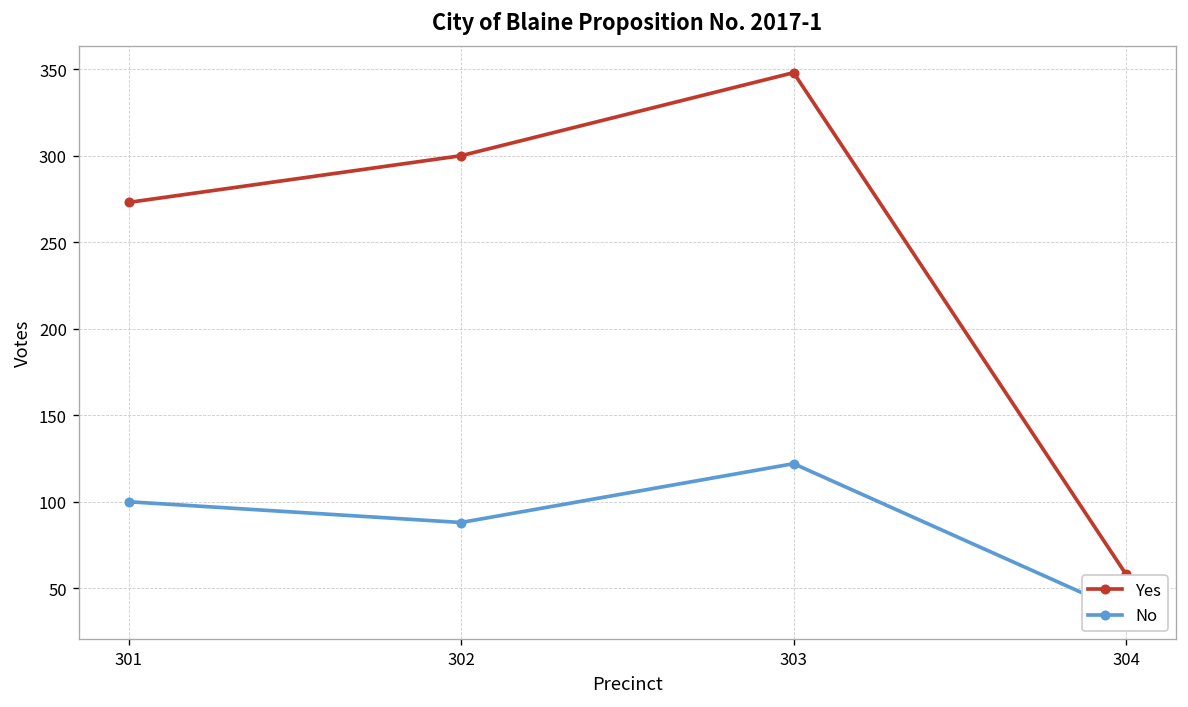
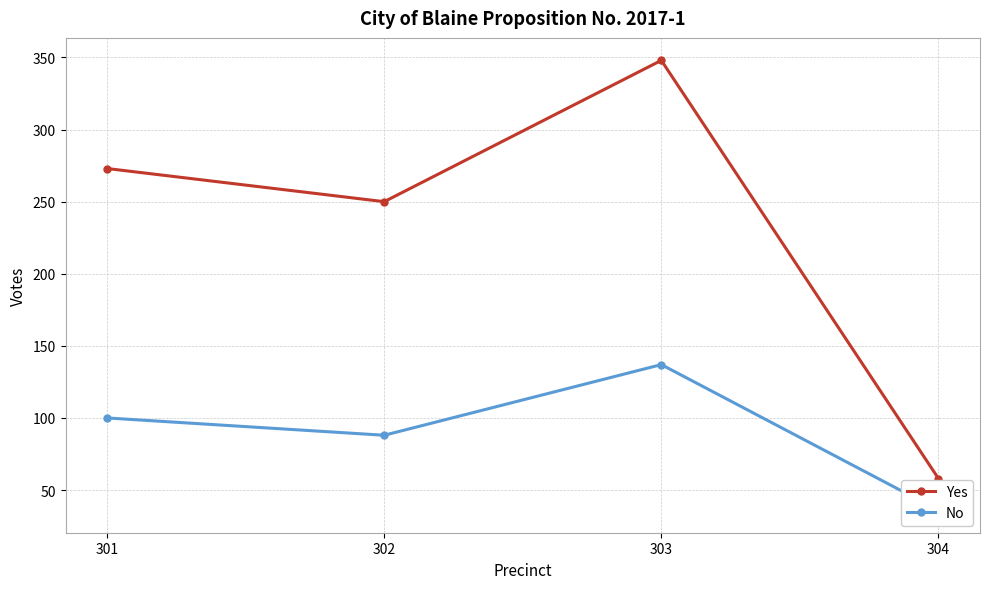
  {
    "Yes": {
      "301": 273,
-     "302": 300,
+     "302": 250,
      "303": 348,
      "304": 58
    },
    "No": {
      "301": 100,
      "302": 88,
-     "303": 122
+     "303": 137
    }
  }
